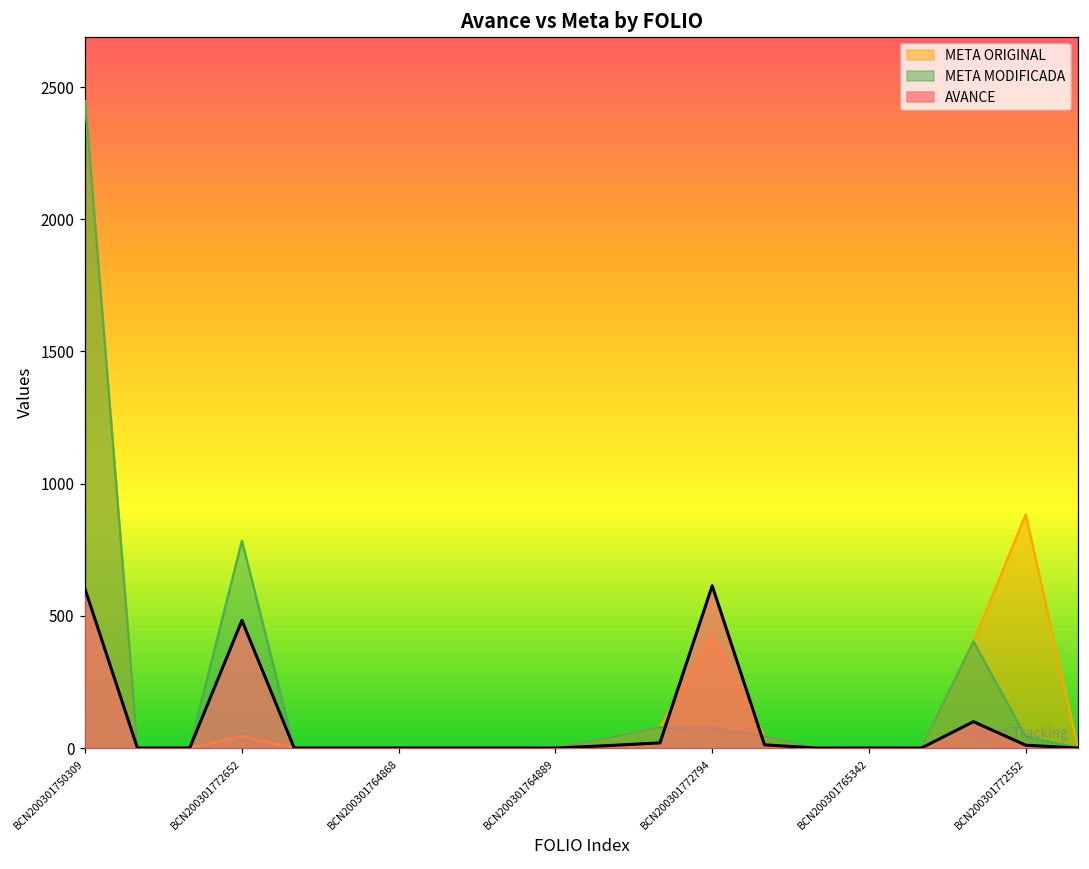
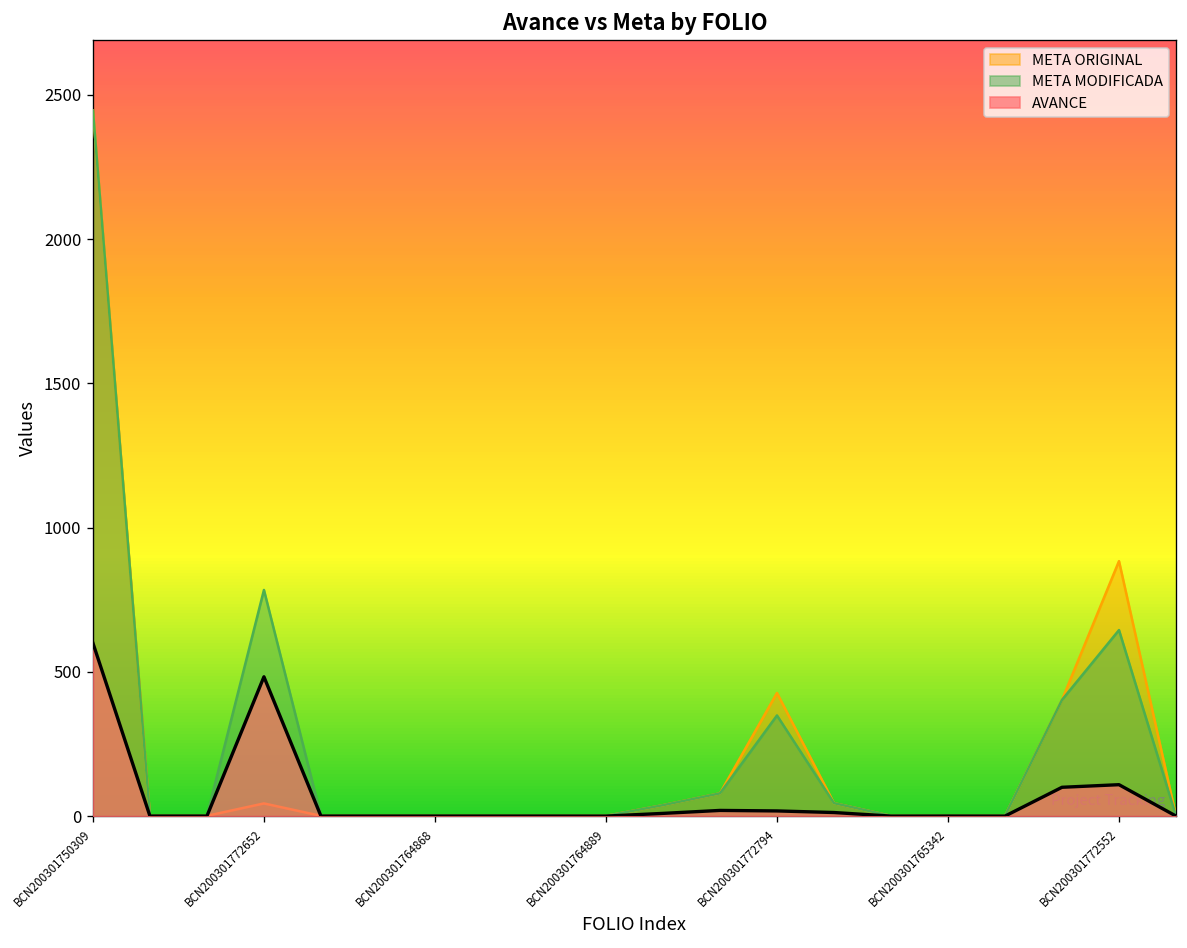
  {
    "META ORIGINAL": {
      "BCN200301772652": 40,
      "BCN200301772794": 430,
      "BCN200301772552": 880
    },
    "META MODIFICADA": {
      "BCN200301772652": 780,
-     "BCN200301772794": 80,
-     "BCN200301772552": 40
+     "BCN200301772794": 350,
+     "BCN200301772552": 650
    },
    "AVANCE": {
      "BCN200301750309": 600,
      "BCN200301772652": 480,
-     "BCN200301772794": 610,
-     "BCN200301772552": 10
+     "BCN200301772794": 20,
+     "BCN200301772552": 110
    }
  }
